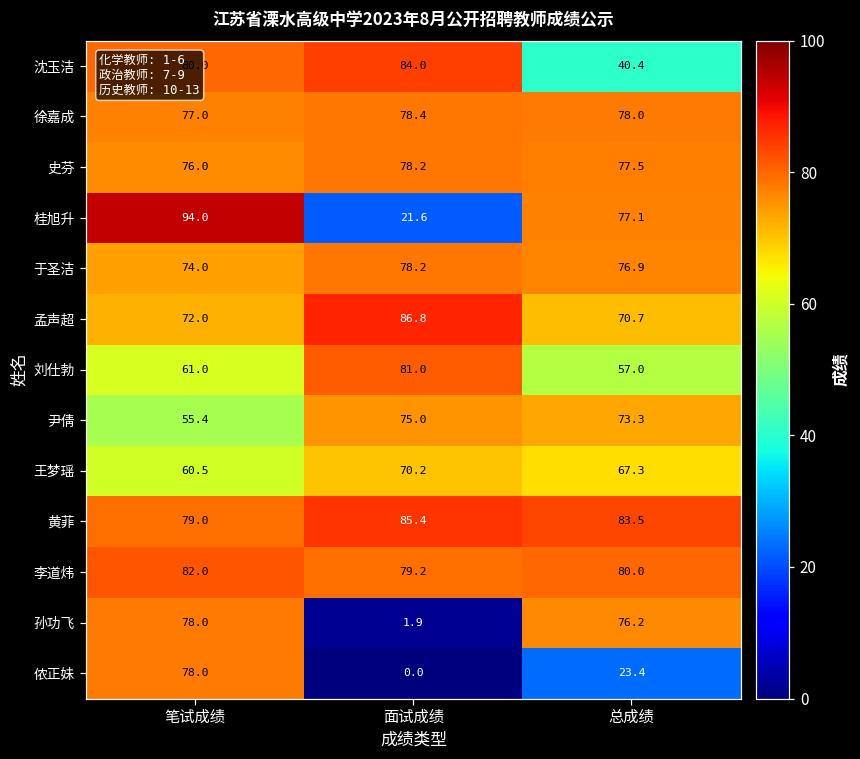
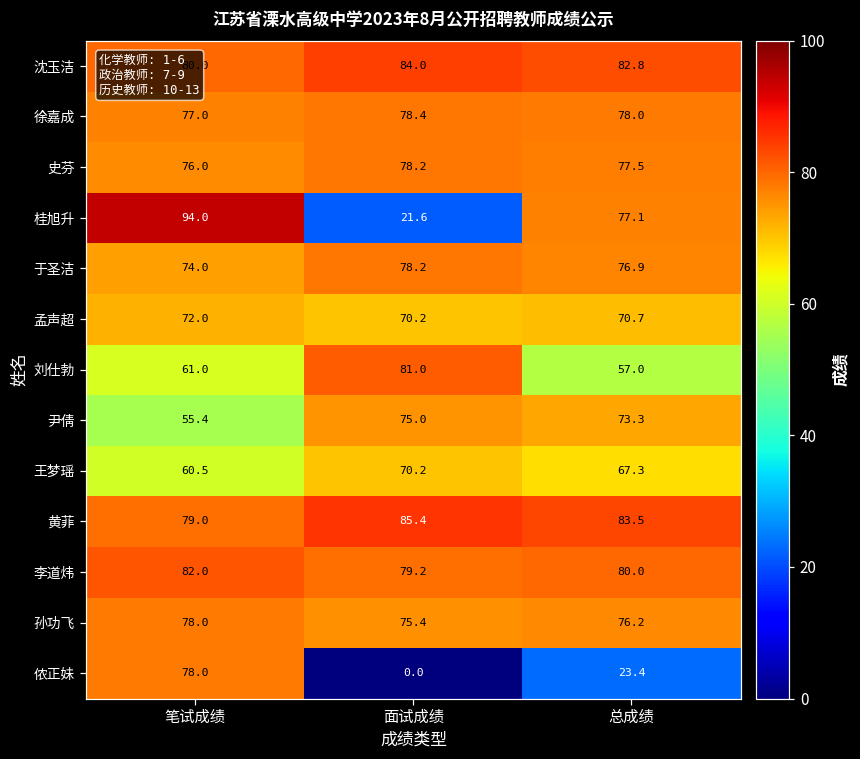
  {
    "沈玉洁": {
      "面试成绩": 84.0,
-     "总成绩": 40.4
+     "总成绩": 82.8
    },
    "徐嘉成": {
      "笔试成绩": 77.0,
      "面试成绩": 78.4,
      "总成绩": 78.0
    },
    "史芬": {
      "笔试成绩": 76.0,
      "面试成绩": 78.2,
      "总成绩": 77.5
    },
    "桂旭升": {
      "笔试成绩": 94.0,
      "面试成绩": 21.6,
      "总成绩": 77.1
    },
    "于圣洁": {
      "笔试成绩": 74.0,
      "面试成绩": 78.2,
      "总成绩": 76.9
    },
    "孟声超": {
      "笔试成绩": 72.0,
-     "面试成绩": 86.8,
+     "面试成绩": 70.2,
      "总成绩": 70.7
    },
    "刘仕勃": {
      "笔试成绩": 61.0,
      "面试成绩": 81.0,
      "总成绩": 57.0
    },
    "尹倩": {
      "笔试成绩": 55.4,
      "面试成绩": 75.0,
      "总成绩": 73.3
    },
    "王梦瑶": {
      "笔试成绩": 60.5,
      "面试成绩": 70.2,
      "总成绩": 67.3
    },
    "黄菲": {
      "笔试成绩": 79.0,
      "面试成绩": 85.4,
      "总成绩": 83.5
    },
    "李道炜": {
      "笔试成绩": 82.0,
      "面试成绩": 79.2,
      "总成绩": 80.0
    },
    "孙功飞": {
      "笔试成绩": 78.0,
-     "面试成绩": 1.9,
+     "面试成绩": 75.4,
      "总成绩": 76.2
    },
    "侬正妹": {
      "笔试成绩": 78.0,
      "面试成绩": 0.0,
      "总成绩": 23.4
    }
  }
